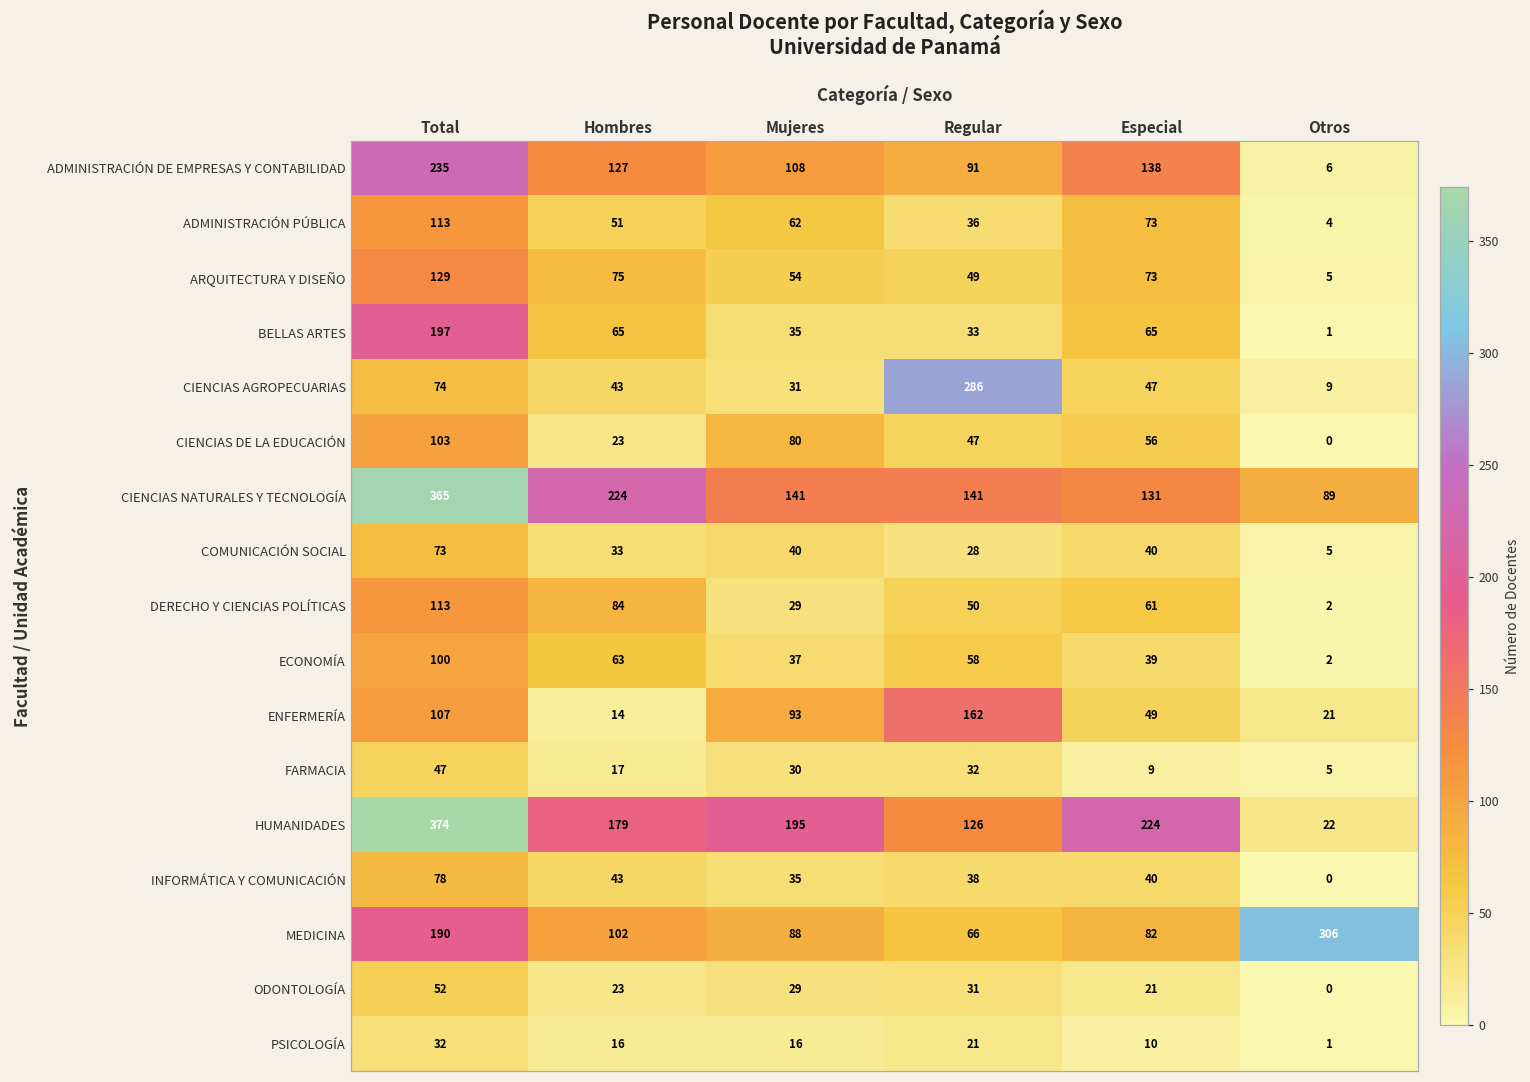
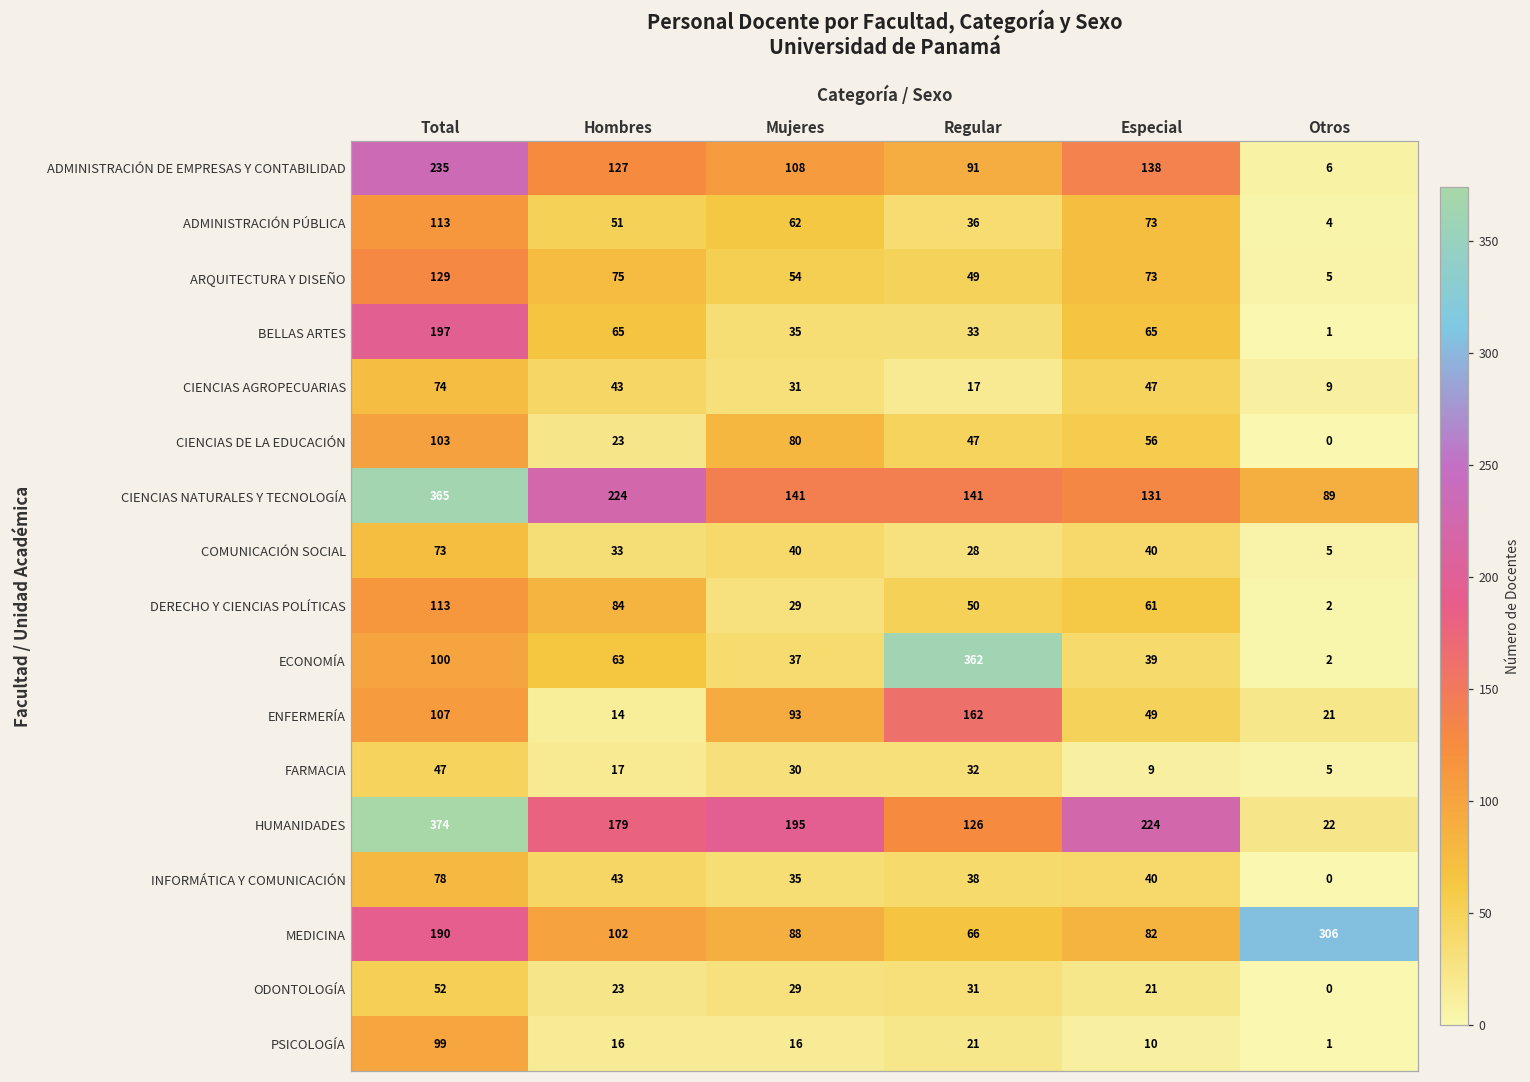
  {
    "ADMINISTRACIÓN DE EMPRESAS Y CONTABILIDAD": {
      "Total": 235,
      "Hombres": 127,
      "Mujeres": 108,
      "Regular": 91,
      "Especial": 138,
      "Otros": 6
    },
    "ADMINISTRACIÓN PÚBLICA": {
      "Total": 113,
      "Hombres": 51,
      "Mujeres": 62,
      "Regular": 36,
      "Especial": 73,
      "Otros": 4
    },
    "ARQUITECTURA Y DISEÑO": {
      "Total": 129,
      "Hombres": 75,
      "Mujeres": 54,
      "Regular": 49,
      "Especial": 73,
      "Otros": 5
    },
    "BELLAS ARTES": {
      "Total": 197,
      "Hombres": 65,
      "Mujeres": 35,
      "Regular": 33,
      "Especial": 65,
      "Otros": 1
    },
    "CIENCIAS AGROPECUARIAS": {
      "Total": 74,
      "Hombres": 43,
      "Mujeres": 31,
-     "Regular": 286,
+     "Regular": 17,
      "Especial": 47,
      "Otros": 9
    },
    "CIENCIAS DE LA EDUCACIÓN": {
      "Total": 103,
      "Hombres": 23,
      "Mujeres": 80,
      "Regular": 47,
      "Especial": 56,
      "Otros": 0
    },
    "CIENCIAS NATURALES Y TECNOLOGÍA": {
      "Total": 365,
      "Hombres": 224,
      "Mujeres": 141,
      "Regular": 141,
      "Especial": 131,
      "Otros": 89
    },
    "COMUNICACIÓN SOCIAL": {
      "Total": 73,
      "Hombres": 33,
      "Mujeres": 40,
      "Regular": 28,
      "Especial": 40,
      "Otros": 5
    },
    "DERECHO Y CIENCIAS POLÍTICAS": {
      "Total": 113,
      "Hombres": 84,
      "Mujeres": 29,
      "Regular": 50,
      "Especial": 61,
      "Otros": 2
    },
    "ECONOMÍA": {
      "Total": 100,
      "Hombres": 63,
      "Mujeres": 37,
-     "Regular": 58,
+     "Regular": 362,
      "Especial": 39,
      "Otros": 2
    },
    "ENFERMERÍA": {
      "Total": 107,
      "Hombres": 14,
      "Mujeres": 93,
      "Regular": 162,
      "Especial": 49,
      "Otros": 21
    },
    "FARMACIA": {
      "Total": 47,
      "Hombres": 17,
      "Mujeres": 30,
      "Regular": 32,
      "Especial": 9,
      "Otros": 5
    },
    "HUMANIDADES": {
      "Total": 374,
      "Hombres": 179,
      "Mujeres": 195,
      "Regular": 126,
      "Especial": 224,
      "Otros": 22
    },
    "INFORMÁTICA Y COMUNICACIÓN": {
      "Total": 78,
      "Hombres": 43,
      "Mujeres": 35,
      "Regular": 38,
      "Especial": 40,
      "Otros": 0
    },
    "MEDICINA": {
      "Total": 190,
      "Hombres": 102,
      "Mujeres": 88,
      "Regular": 66,
      "Especial": 82,
      "Otros": 306
    },
    "ODONTOLOGÍA": {
      "Total": 52,
      "Hombres": 23,
      "Mujeres": 29,
      "Regular": 31,
      "Especial": 21,
      "Otros": 0
    },
    "PSICOLOGÍA": {
-     "Total": 32,
+     "Total": 99,
      "Hombres": 16,
      "Mujeres": 16,
      "Regular": 21,
      "Especial": 10,
      "Otros": 1
    }
  }
